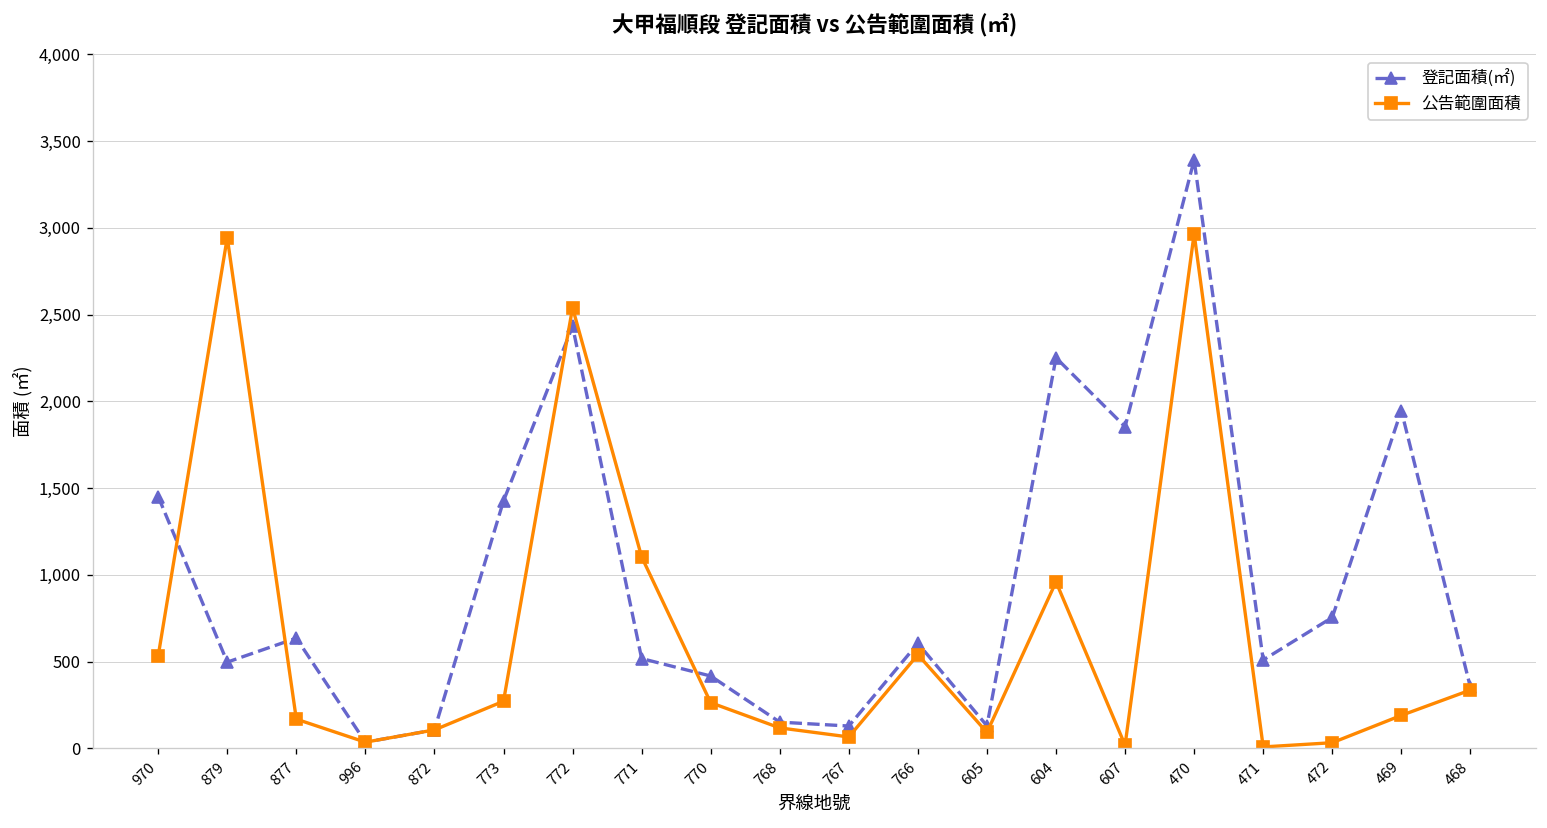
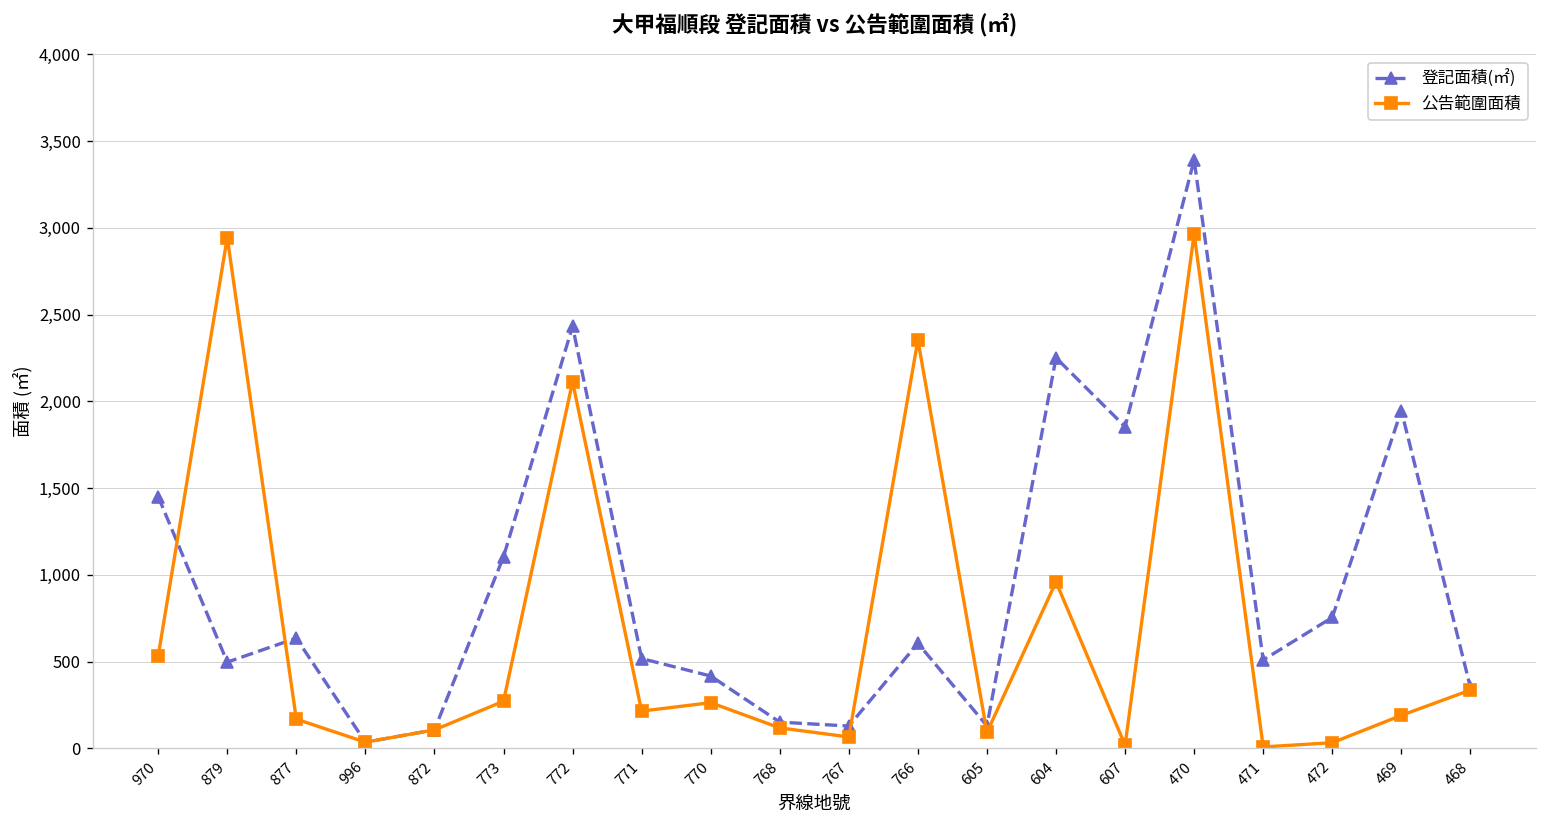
  {
    "登記面積(㎡)": {
      "970": "1,450",
      "879": "500",
      "877": "640",
-     "773": "1,430",
+     "773": "1,100",
      "772": "2,430",
      "771": "520",
      "770": "420",
      "768": "150",
      "767": "130",
      "766": "610",
      "605": "130",
      "604": "2,250",
      "607": "1,850",
      "470": "3,390",
      "471": "510",
      "472": "750",
      "469": "1,950"
    },
    "公告範圍面積": {
      "970": "530",
      "879": "2,940",
      "877": "170",
      "773": "270",
-     "772": "2,540",
-     "771": "1,100",
+     "772": "2,110",
+     "771": "210",
      "770": "260",
      "768": "120",
      "767": "70",
-     "766": "540",
+     "766": "2,350",
      "605": "90",
      "604": "960",
      "607": "20",
      "470": "2,970",
      "471": "10",
      "472": "30",
      "469": "190"
    }
  }
